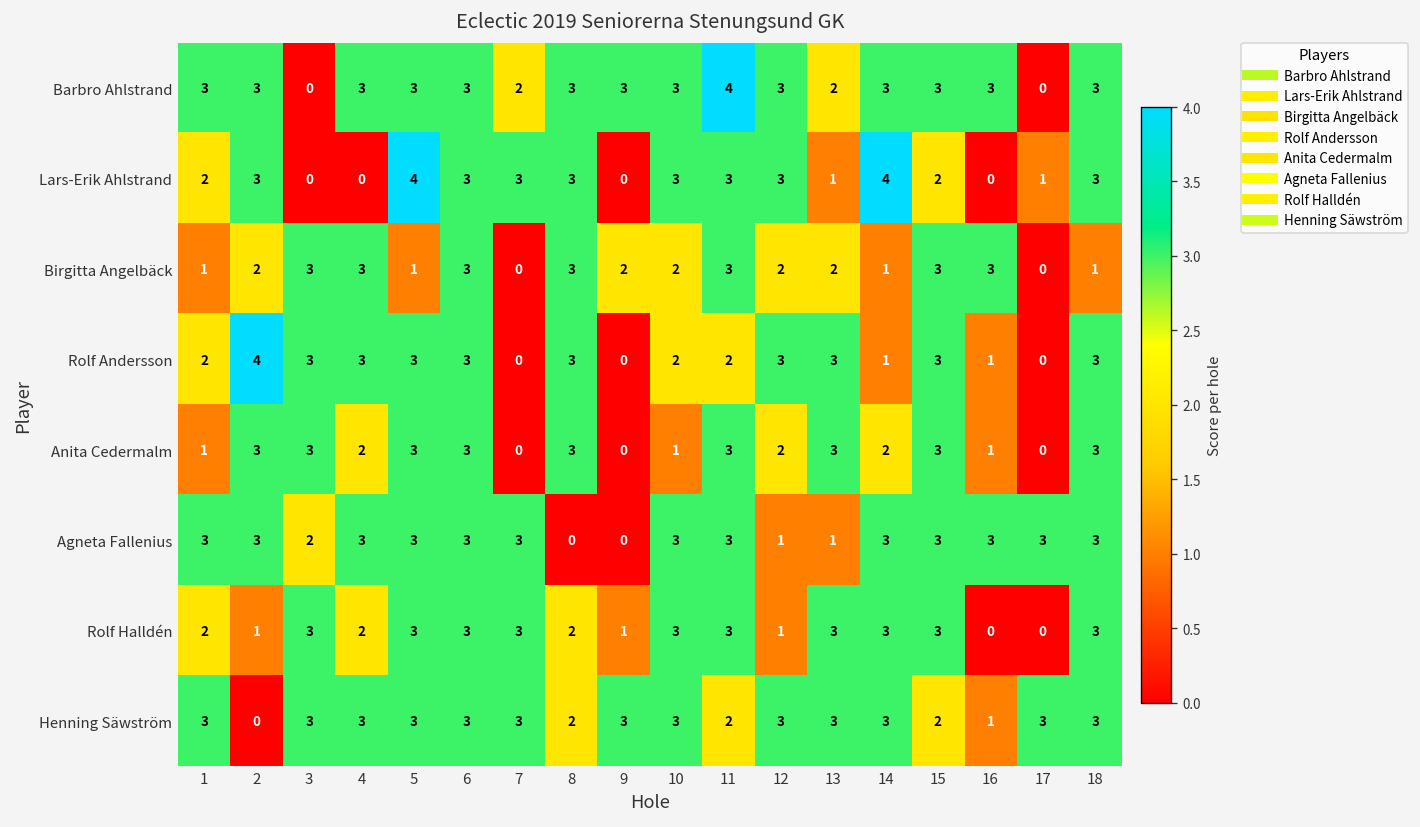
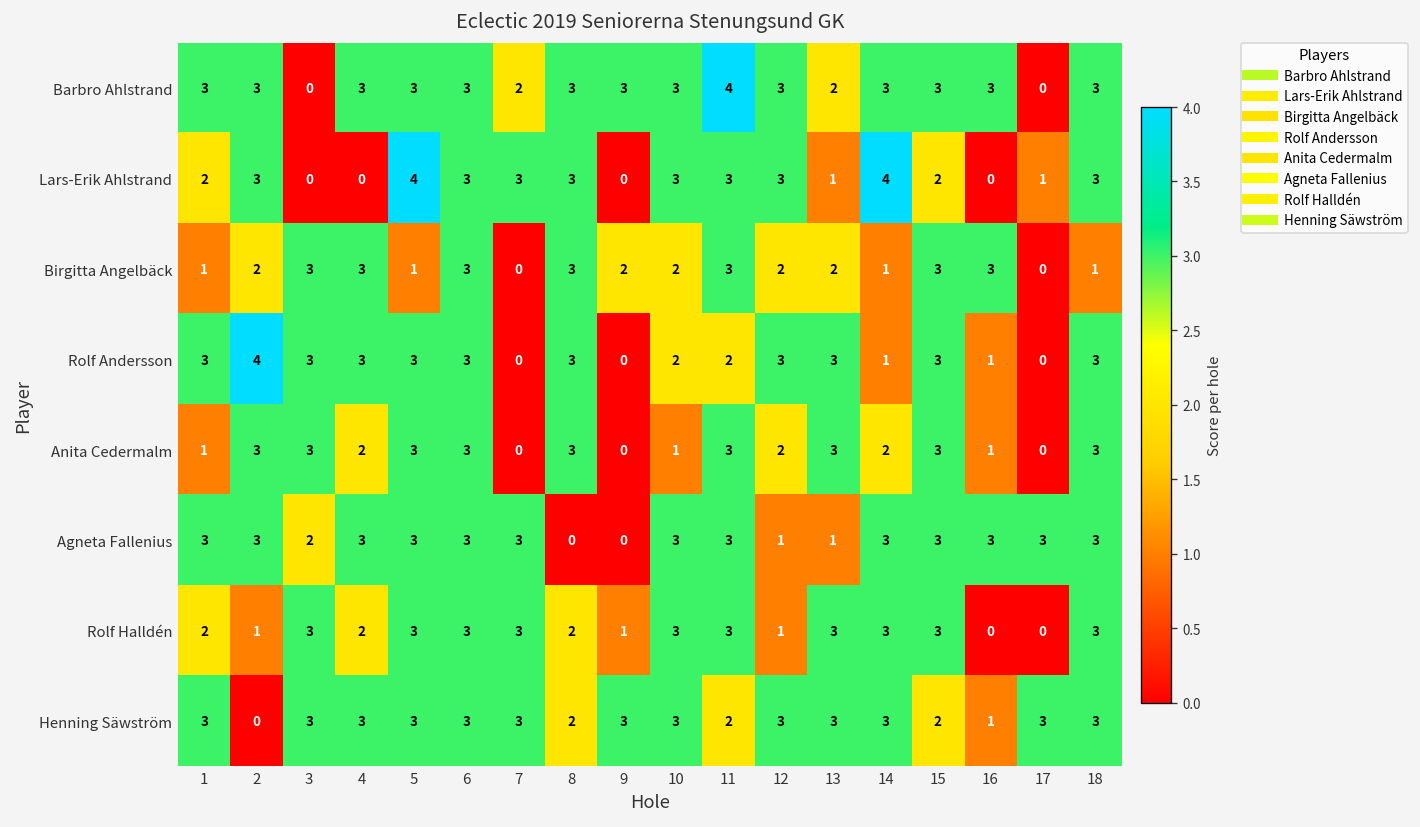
  {
    "Barbro Ahlstrand": {
      "1": 3,
      "2": 3,
      "3": 0,
      "4": 3,
      "5": 3,
      "6": 3,
      "7": 2,
      "8": 3,
      "9": 3,
      "10": 3,
      "11": 4,
      "12": 3,
      "13": 2,
      "14": 3,
      "15": 3,
      "16": 3,
      "17": 0,
      "18": 3
    },
    "Lars-Erik Ahlstrand": {
      "1": 2,
      "2": 3,
      "3": 0,
      "4": 0,
      "5": 4,
      "6": 3,
      "7": 3,
      "8": 3,
      "9": 0,
      "10": 3,
      "11": 3,
      "12": 3,
      "13": 1,
      "14": 4,
      "15": 2,
      "16": 0,
      "17": 1,
      "18": 3
    },
    "Birgitta Angelbäck": {
      "1": 1,
      "2": 2,
      "3": 3,
      "4": 3,
      "5": 1,
      "6": 3,
      "7": 0,
      "8": 3,
      "9": 2,
      "10": 2,
      "11": 3,
      "12": 2,
      "13": 2,
      "14": 1,
      "15": 3,
      "16": 3,
      "17": 0,
      "18": 1
    },
    "Rolf Andersson": {
-     "1": 2,
+     "1": 3,
      "2": 4,
      "3": 3,
      "4": 3,
      "5": 3,
      "6": 3,
      "7": 0,
      "8": 3,
      "9": 0,
      "10": 2,
      "11": 2,
      "12": 3,
      "13": 3,
      "14": 1,
      "15": 3,
      "16": 1,
      "17": 0,
      "18": 3
    },
    "Anita Cedermalm": {
      "1": 1,
      "2": 3,
      "3": 3,
      "4": 2,
      "5": 3,
      "6": 3,
      "7": 0,
      "8": 3,
      "9": 0,
      "10": 1,
      "11": 3,
      "12": 2,
      "13": 3,
      "14": 2,
      "15": 3,
      "16": 1,
      "17": 0,
      "18": 3
    },
    "Agneta Fallenius": {
      "1": 3,
      "2": 3,
      "3": 2,
      "4": 3,
      "5": 3,
      "6": 3,
      "7": 3,
      "8": 0,
      "9": 0,
      "10": 3,
      "11": 3,
      "12": 1,
      "13": 1,
      "14": 3,
      "15": 3,
      "16": 3,
      "17": 3,
      "18": 3
    },
    "Rolf Halldén": {
      "1": 2,
      "2": 1,
      "3": 3,
      "4": 2,
      "5": 3,
      "6": 3,
      "7": 3,
      "8": 2,
      "9": 1,
      "10": 3,
      "11": 3,
      "12": 1,
      "13": 3,
      "14": 3,
      "15": 3,
      "16": 0,
      "17": 0,
      "18": 3
    },
    "Henning Säwström": {
      "1": 3,
      "2": 0,
      "3": 3,
      "4": 3,
      "5": 3,
      "6": 3,
      "7": 3,
      "8": 2,
      "9": 3,
      "10": 3,
      "11": 2,
      "12": 3,
      "13": 3,
      "14": 3,
      "15": 2,
      "16": 1,
      "17": 3,
      "18": 3
    }
  }
